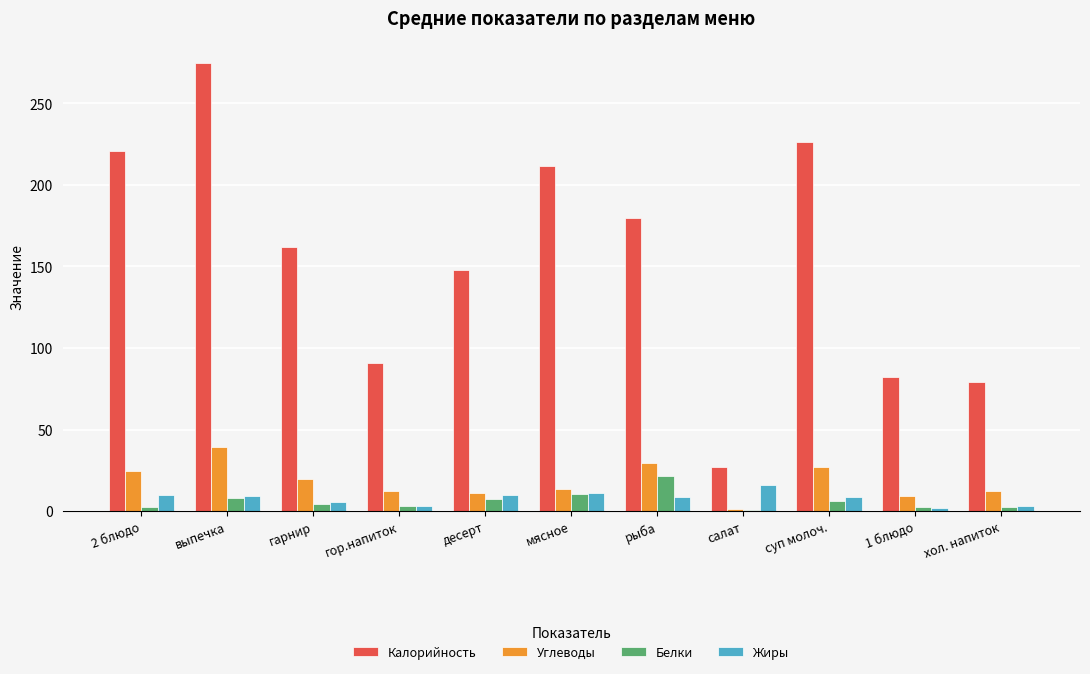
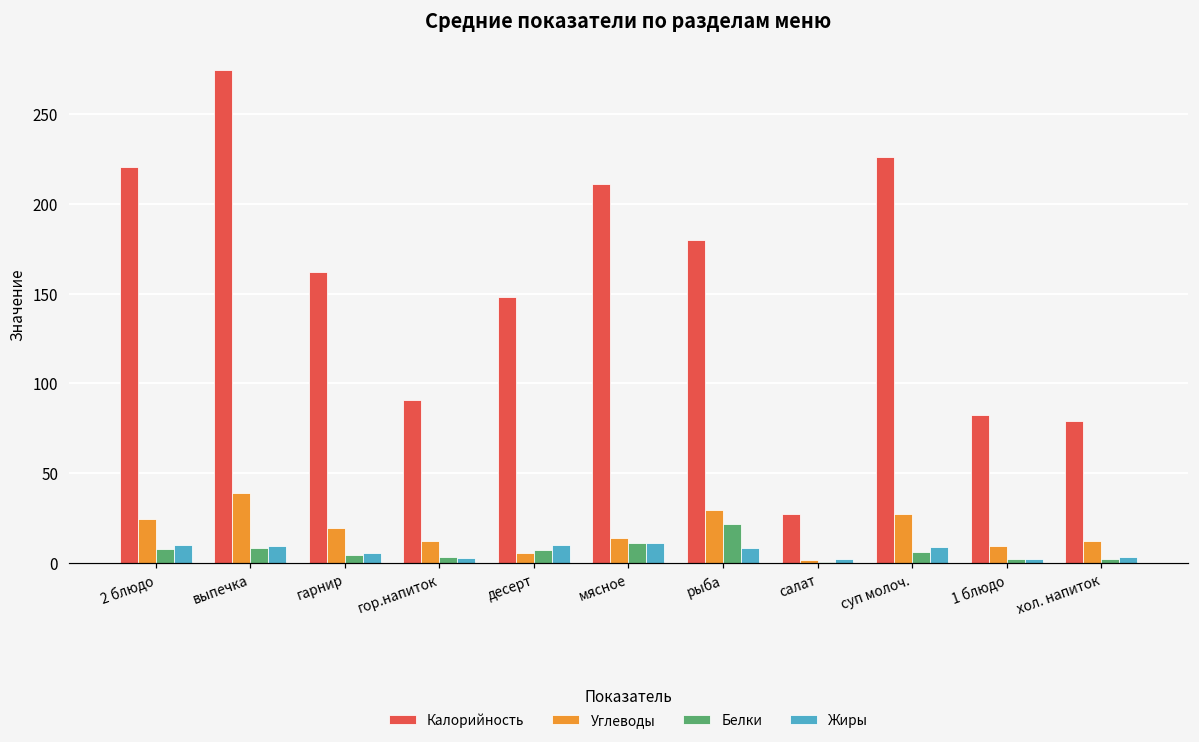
  {
    "Калорийность": {
      "2 блюдо": 221,
      "выпечка": 275,
      "гарнир": 162,
      "гор.напиток": 91,
      "десерт": 148,
      "мясное": 211,
      "рыба": 180,
      "салат": 27,
      "суп молоч.": 226,
      "1 блюдо": 82,
      "хол. напиток": 79
    },
    "Углеводы": {
      "2 блюдо": 25,
      "выпечка": 39,
      "гарнир": 19,
      "гор.напиток": 12,
-     "десерт": 11,
+     "десерт": 5,
      "мясное": 14,
      "рыба": 29,
      "суп молоч.": 27,
      "1 блюдо": 9,
      "хол. напиток": 12
    },
    "Белки": {
-     "2 блюдо": 3,
+     "2 блюдо": 8,
      "выпечка": 8,
      "гарнир": 4,
      "гор.напиток": 3,
      "десерт": 7,
      "мясное": 11,
      "рыба": 22,
      "суп молоч.": 6,
      "1 блюдо": 2,
      "хол. напиток": 2
    },
    "Жиры": {
      "2 блюдо": 10,
      "выпечка": 9,
      "гарнир": 5,
      "гор.напиток": 3,
      "десерт": 10,
      "мясное": 11,
      "рыба": 8,
-     "салат": 16,
+     "салат": 2,
      "суп молоч.": 9,
      "1 блюдо": 2,
      "хол. напиток": 3
    }
  }
